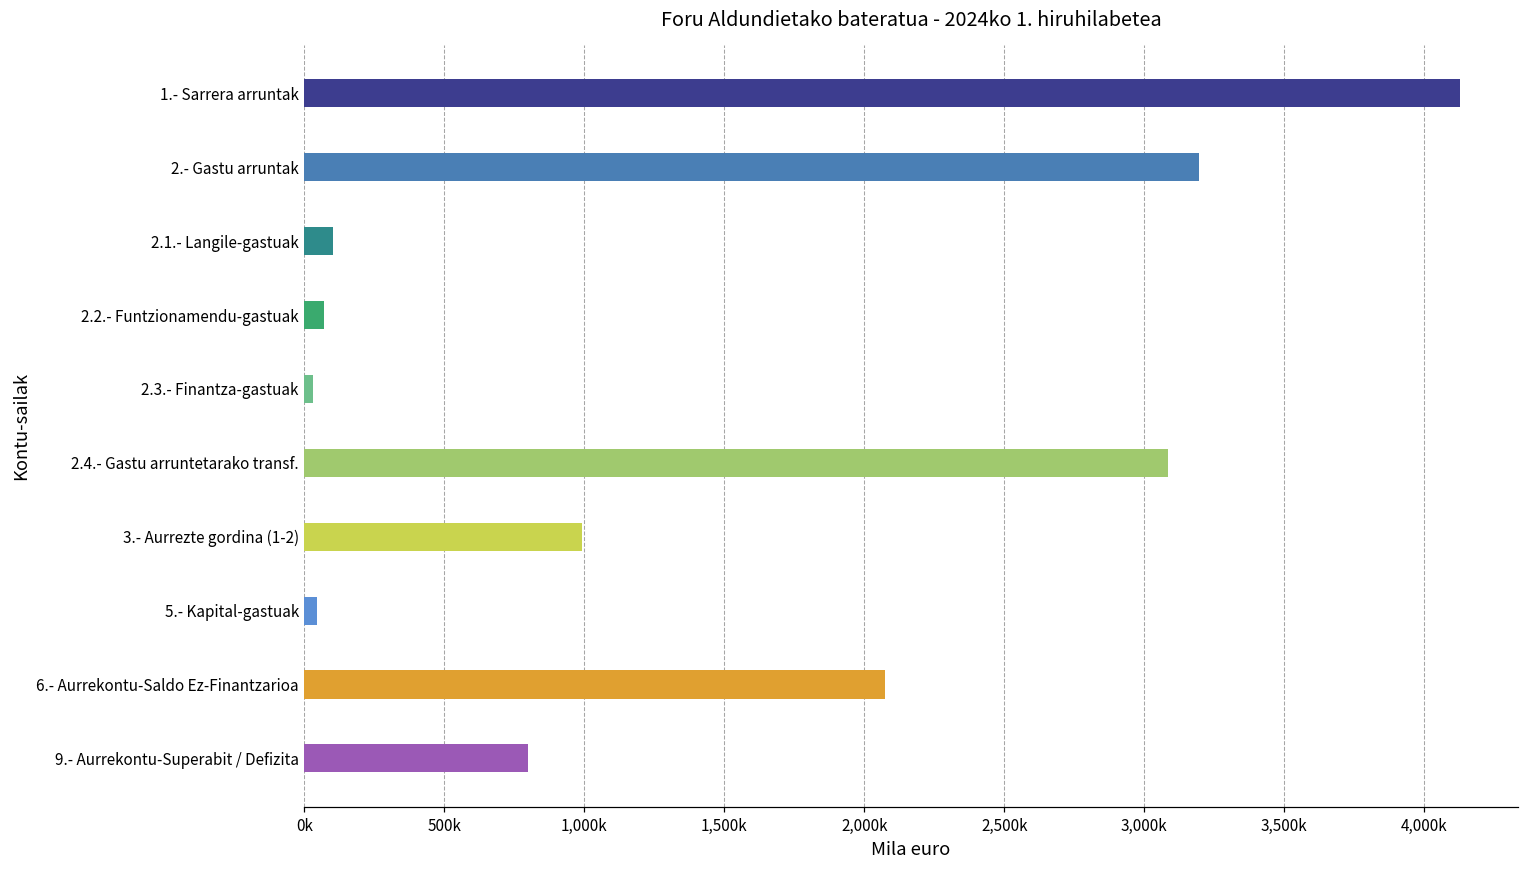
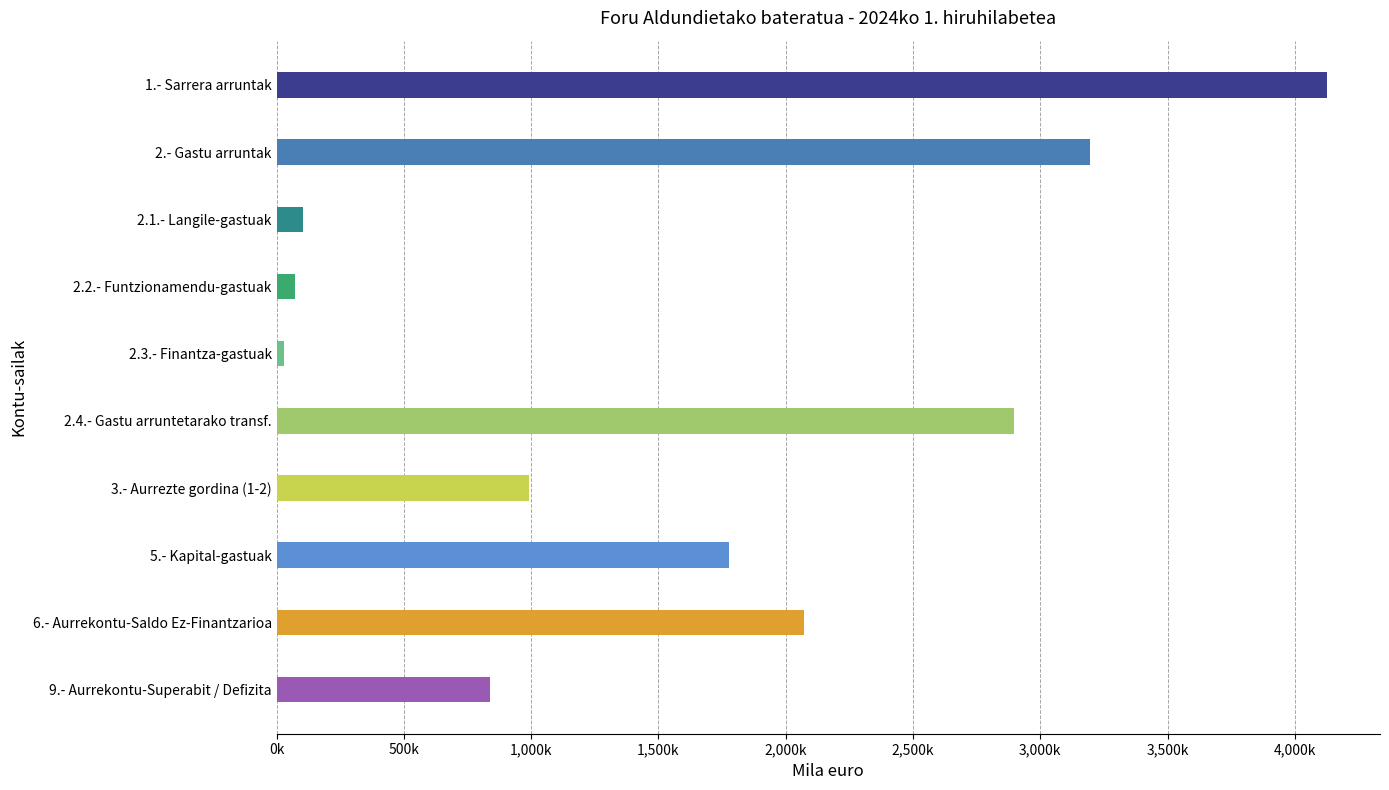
  {
    "1.- Sarrera arruntak": "4,130,000",
    "2.- Gastu arruntak": "3,200,000",
    "2.1.- Langile-gastuak": "100,000",
    "2.2.- Funtzionamendu-gastuak": "70,000",
    "2.3.- Finantza-gastuak": "30,000",
-   "2.4.- Gastu arruntetarako transf.": "3,080,000",
+   "2.4.- Gastu arruntetarako transf.": "2,900,000",
    "3.- Aurrezte gordina (1-2)": "990,000",
-   "5.- Kapital-gastuak": "50,000",
+   "5.- Kapital-gastuak": "1,780,000",
    "6.- Aurrekontu-Saldo Ez-Finantzarioa": "2,070,000",
-   "9.- Aurrekontu-Superabit / Defizita": "800,000"
+   "9.- Aurrekontu-Superabit / Defizita": "840,000"
  }
